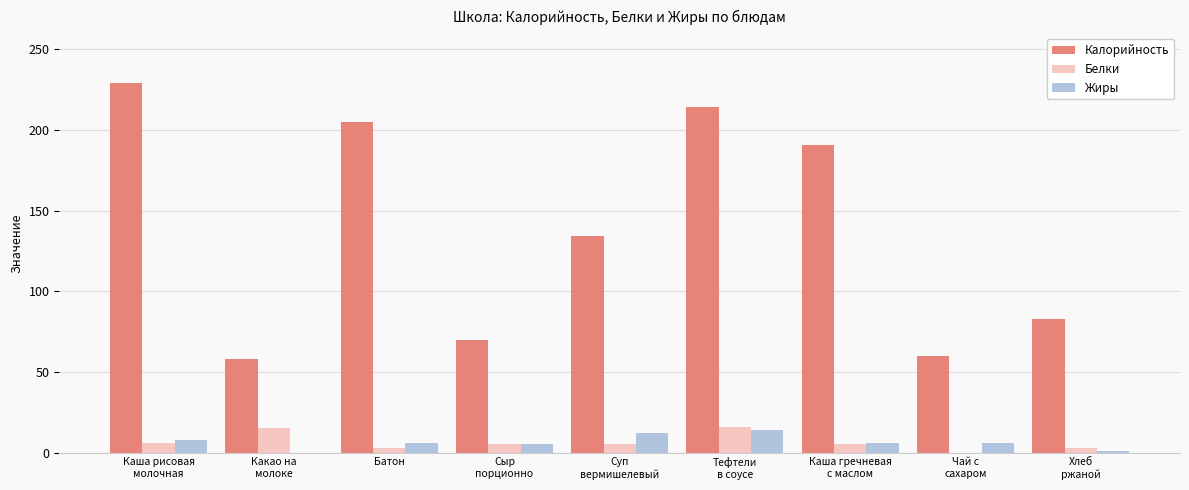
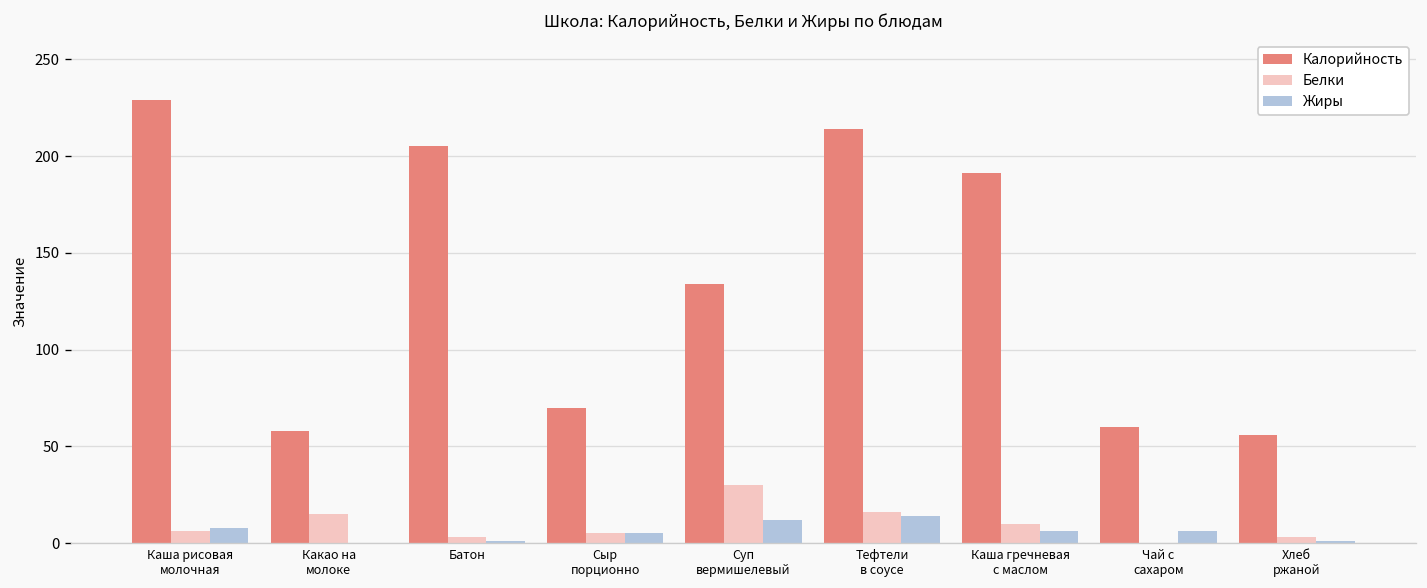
  {
    "Калорийность": {
      "Каша рисовая молочная": 229,
      "Какао на молоке": 58,
      "Батон": 205,
      "Сыр порционно": 70,
      "Суп вермишелевый": 134,
      "Тефтели в соусе": 214,
      "Каша гречневая с маслом": 191,
      "Чай с сахаром": 60,
-     "Хлеб ржаной": 83
+     "Хлеб ржаной": 56
    },
    "Белки": {
      "Каша рисовая молочная": 6,
      "Какао на молоке": 15,
      "Батон": 3,
      "Сыр порционно": 5,
-     "Суп вермишелевый": 5,
+     "Суп вермишелевый": 30,
      "Тефтели в соусе": 16,
-     "Каша гречневая с маслом": 5,
+     "Каша гречневая с маслом": 10,
      "Чай с сахаром": 0,
      "Хлеб ржаной": 3
    },
    "Жиры": {
      "Каша рисовая молочная": 8,
      "Какао на молоке": 0,
-     "Батон": 6,
+     "Батон": 1,
      "Сыр порционно": 5,
      "Суп вермишелевый": 12,
      "Тефтели в соусе": 14,
      "Каша гречневая с маслом": 6,
      "Чай с сахаром": 6
    }
  }
